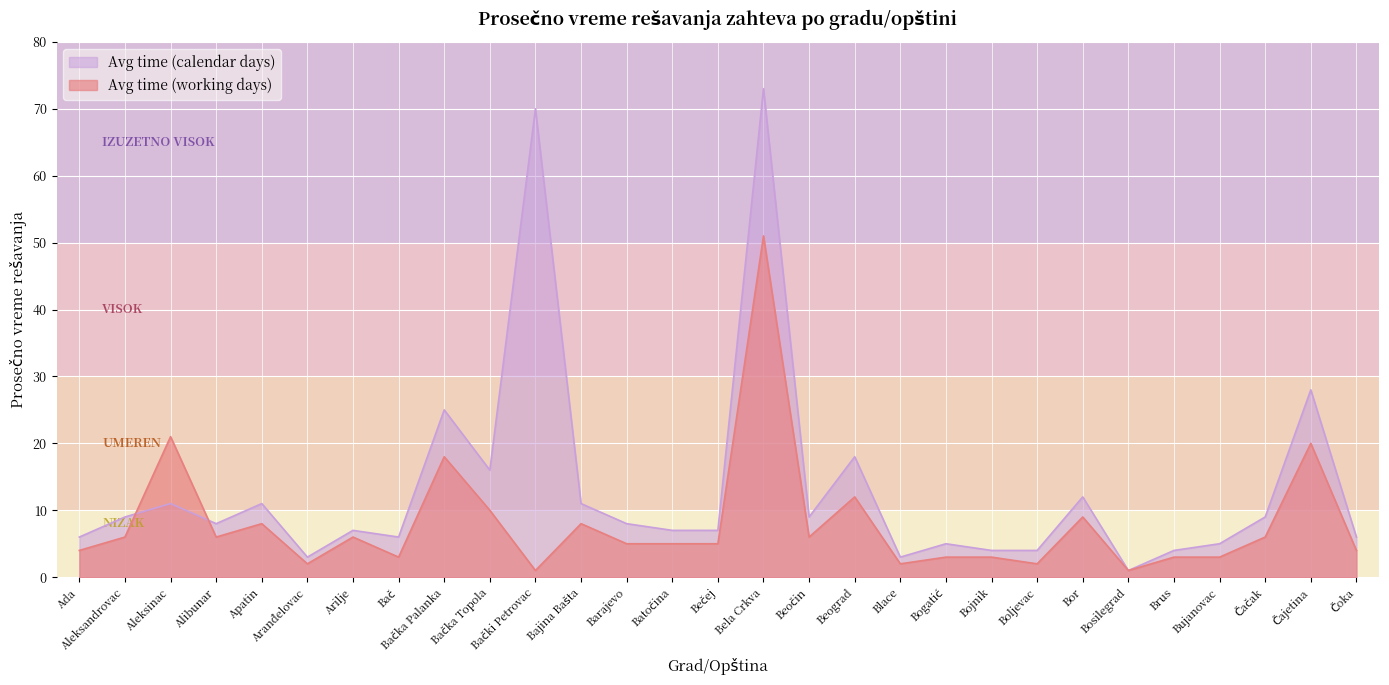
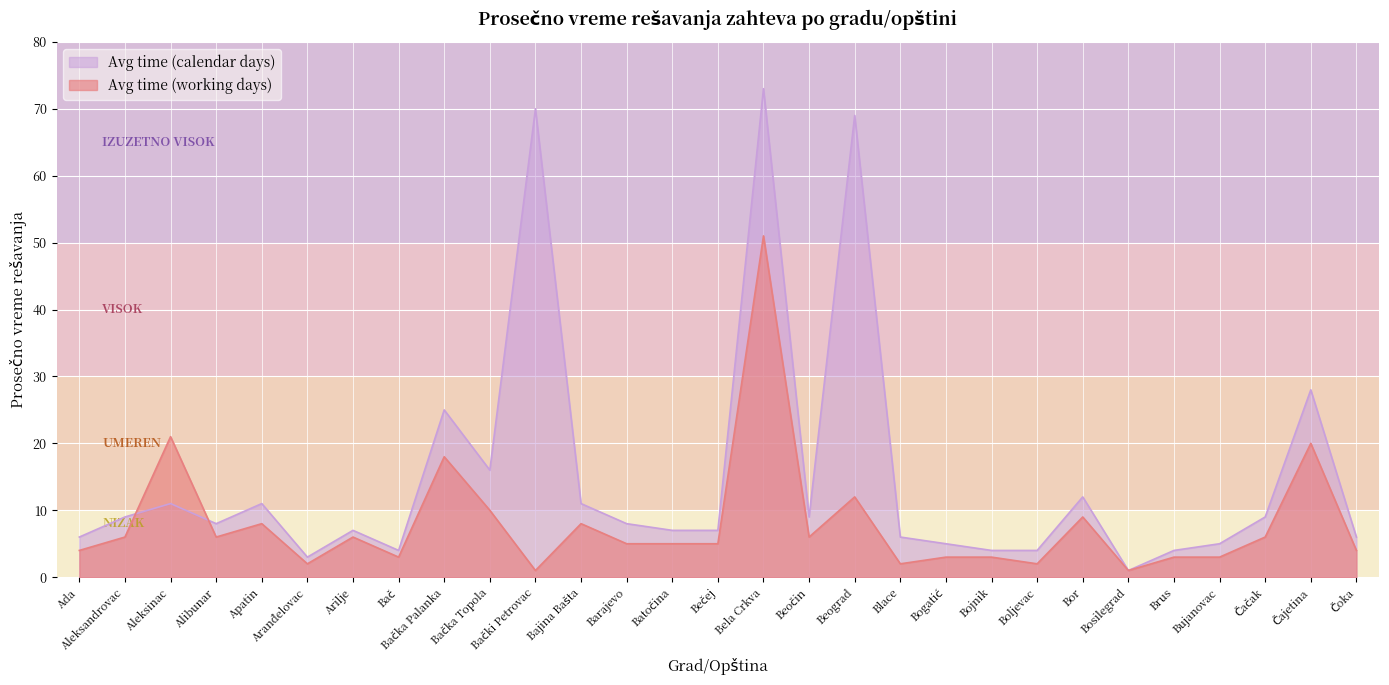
  {
    "Avg time (calendar days)": {
      "Ada": 6,
      "Aleksandrovac": 9,
      "Aleksinac": 11,
      "Alibunar": 8,
      "Apatin": 11,
      "Aranđelovac": 3,
      "Arilje": 7,
-     "Bač": 6,
+     "Bač": 4,
      "Bačka Palanka": 25,
      "Bačka Topola": 16,
      "Bački Petrovac": 70,
      "Bajina Bašta": 11,
      "Barajevo": 8,
      "Batočina": 7,
      "Bečej": 7,
      "Bela Crkva": 73,
      "Beočin": 9,
-     "Beograd": 18,
-     "Blace": 3,
+     "Beograd": 69,
+     "Blace": 6,
      "Bogatić": 5,
      "Bojnik": 4,
      "Boljevac": 4,
      "Bor": 12,
      "Brus": 4,
      "Bujanovac": 5,
      "Čačak": 9,
      "Čajetina": 28,
      "Čoka": 6
    },
    "Avg time (working days)": {
      "Ada": 4,
      "Aleksandrovac": 6,
      "Aleksinac": 21,
      "Alibunar": 6,
      "Apatin": 8,
      "Aranđelovac": 2,
      "Arilje": 6,
      "Bač": 3,
      "Bačka Palanka": 18,
      "Bačka Topola": 10,
      "Bački Petrovac": 1,
      "Bajina Bašta": 8,
      "Barajevo": 5,
      "Batočina": 5,
      "Bečej": 5,
      "Bela Crkva": 51,
      "Beočin": 6,
      "Beograd": 12,
      "Blace": 2,
      "Bogatić": 3,
      "Bojnik": 3,
      "Boljevac": 2,
      "Bor": 9,
      "Brus": 3,
      "Bujanovac": 3,
      "Čačak": 6,
      "Čajetina": 20,
      "Čoka": 4
    }
  }
